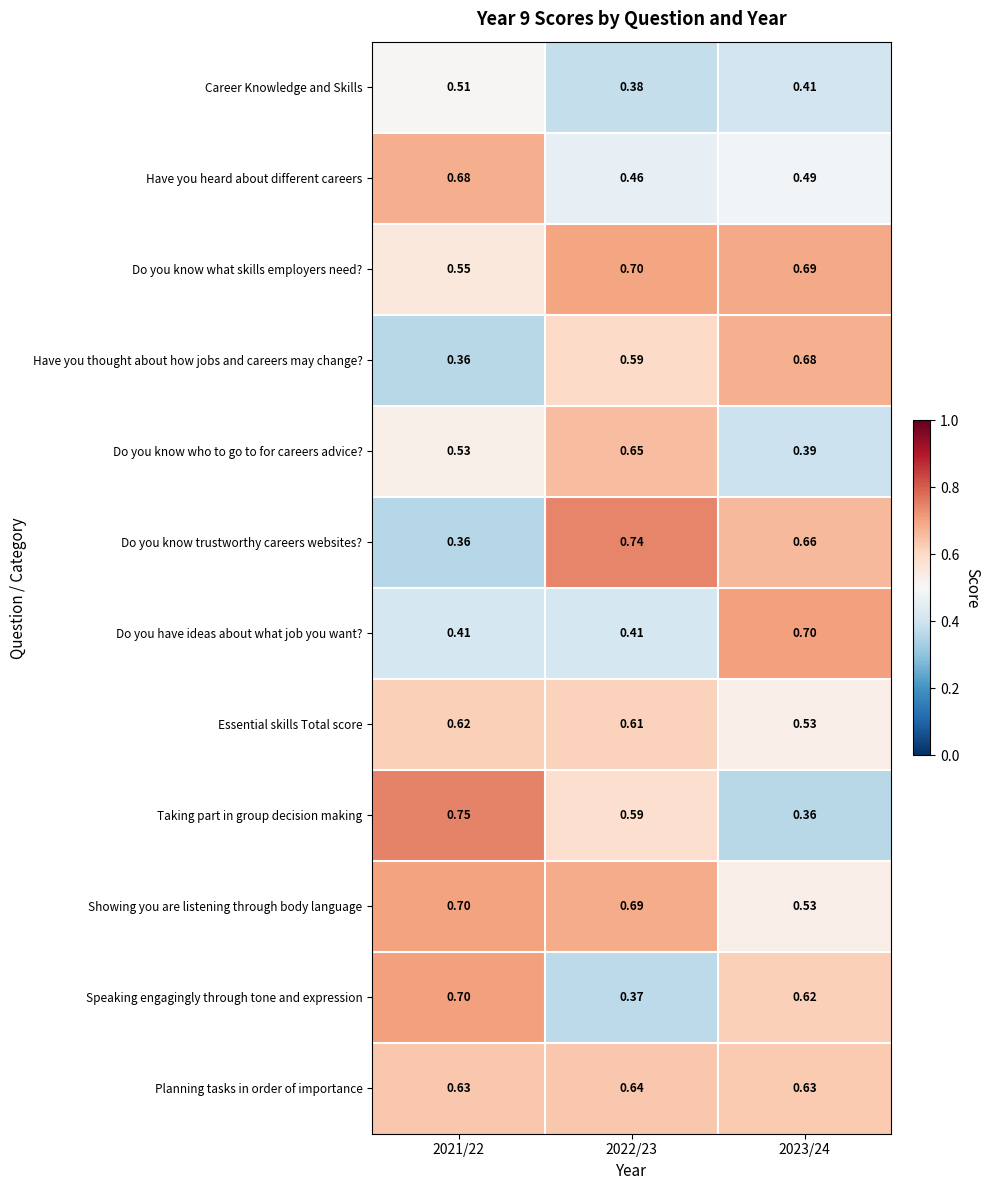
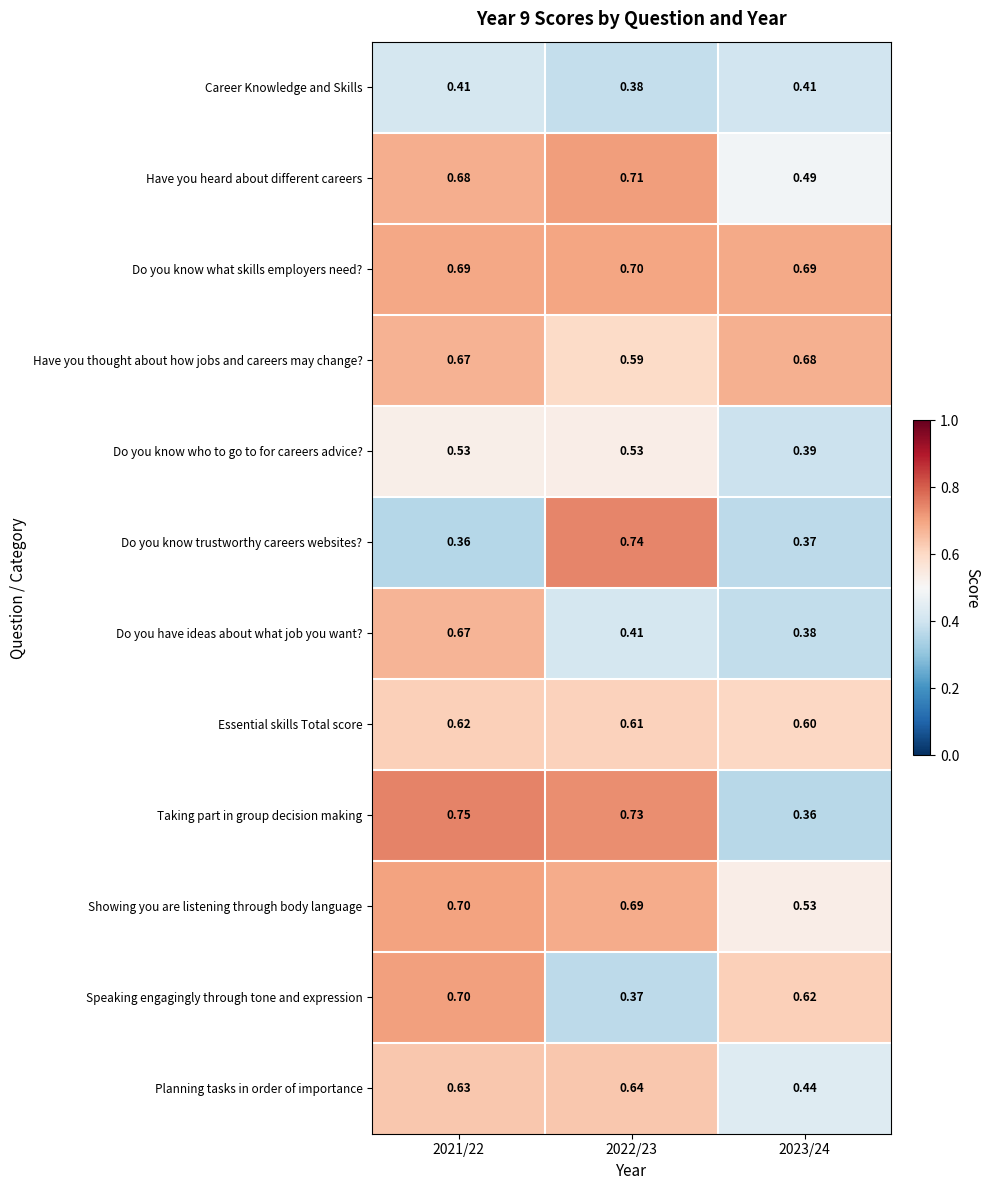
  {
    "Career Knowledge and Skills": {
-     "2021/22": 0.51,
+     "2021/22": 0.41,
      "2022/23": 0.38,
      "2023/24": 0.41
    },
    "Have you heard about different careers": {
      "2021/22": 0.68,
-     "2022/23": 0.46,
+     "2022/23": 0.71,
      "2023/24": 0.49
    },
    "Do you know what skills employers need?": {
-     "2021/22": 0.55,
+     "2021/22": 0.69,
      "2022/23": 0.70,
      "2023/24": 0.69
    },
    "Have you thought about how jobs and careers may change?": {
-     "2021/22": 0.36,
+     "2021/22": 0.67,
      "2022/23": 0.59,
      "2023/24": 0.68
    },
    "Do you know who to go to for careers advice?": {
      "2021/22": 0.53,
-     "2022/23": 0.65,
+     "2022/23": 0.53,
      "2023/24": 0.39
    },
    "Do you know trustworthy careers websites?": {
      "2021/22": 0.36,
      "2022/23": 0.74,
-     "2023/24": 0.66
+     "2023/24": 0.37
    },
    "Do you have ideas about what job you want?": {
-     "2021/22": 0.41,
+     "2021/22": 0.67,
      "2022/23": 0.41,
-     "2023/24": 0.70
+     "2023/24": 0.38
    },
    "Essential skills Total score": {
      "2021/22": 0.62,
      "2022/23": 0.61,
-     "2023/24": 0.53
+     "2023/24": 0.60
    },
    "Taking part in group decision making": {
      "2021/22": 0.75,
-     "2022/23": 0.59,
+     "2022/23": 0.73,
      "2023/24": 0.36
    },
    "Showing you are listening through body language": {
      "2021/22": 0.70,
      "2022/23": 0.69,
      "2023/24": 0.53
    },
    "Speaking engagingly through tone and expression": {
      "2021/22": 0.70,
      "2022/23": 0.37,
      "2023/24": 0.62
    },
    "Planning tasks in order of importance": {
      "2021/22": 0.63,
      "2022/23": 0.64,
-     "2023/24": 0.63
+     "2023/24": 0.44
    }
  }
